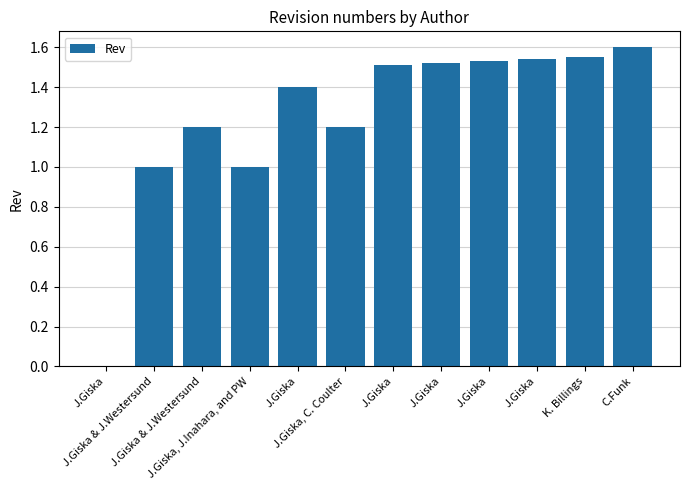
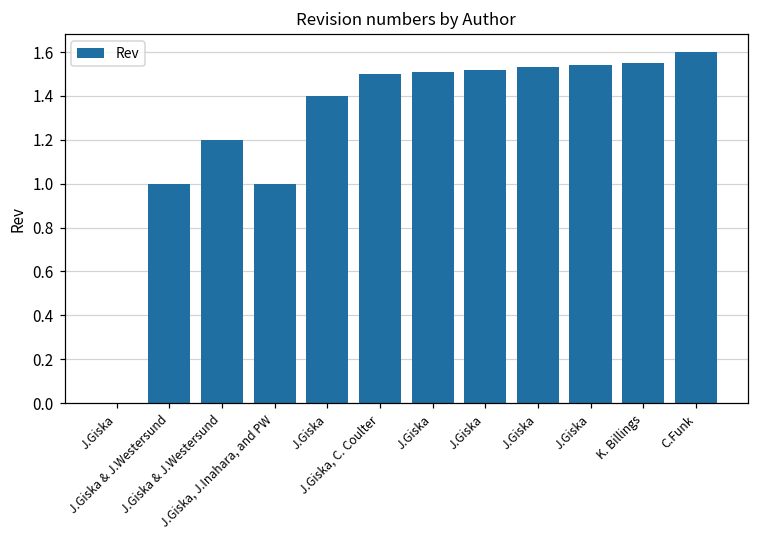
  {
    "J.Giska, J.Inahara, and PW": 1.0,
-   "J.Giska, C. Coulter": 1.2,
+   "J.Giska, C. Coulter": 1.5,
    "K. Billings": 1.55,
    "C.Funk": 1.6
  }
